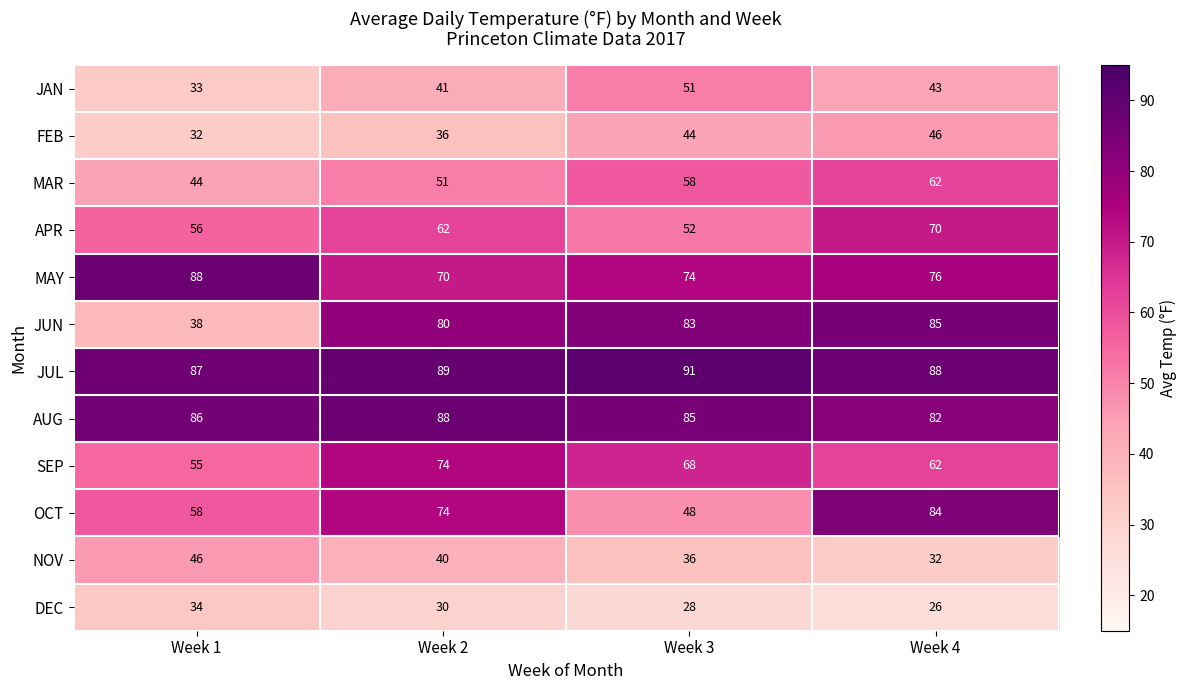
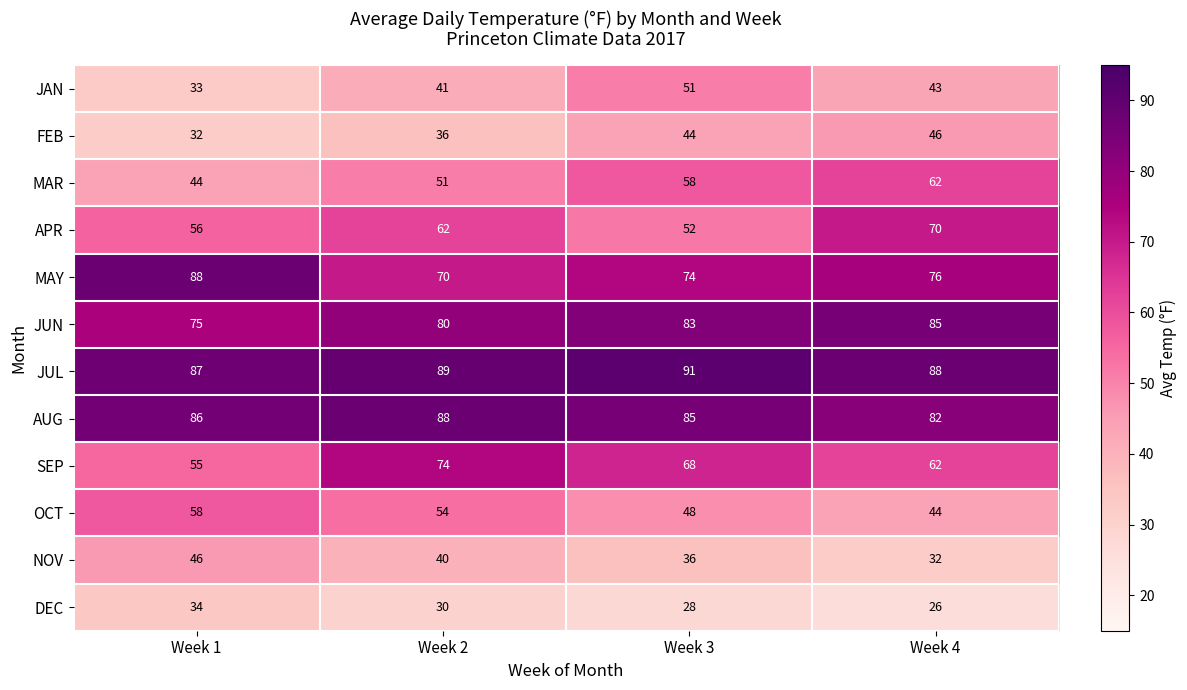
  {
    "JAN": {
      "Week 1": 33,
      "Week 2": 41,
      "Week 3": 51,
      "Week 4": 43
    },
    "FEB": {
      "Week 1": 32,
      "Week 2": 36,
      "Week 3": 44,
      "Week 4": 46
    },
    "MAR": {
      "Week 1": 44,
      "Week 2": 51,
      "Week 3": 58,
      "Week 4": 62
    },
    "APR": {
      "Week 1": 56,
      "Week 2": 62,
      "Week 3": 52,
      "Week 4": 70
    },
    "MAY": {
      "Week 1": 88,
      "Week 2": 70,
      "Week 3": 74,
      "Week 4": 76
    },
    "JUN": {
-     "Week 1": 38,
+     "Week 1": 75,
      "Week 2": 80,
      "Week 3": 83,
      "Week 4": 85
    },
    "JUL": {
      "Week 1": 87,
      "Week 2": 89,
      "Week 3": 91,
      "Week 4": 88
    },
    "AUG": {
      "Week 1": 86,
      "Week 2": 88,
      "Week 3": 85,
      "Week 4": 82
    },
    "SEP": {
      "Week 1": 55,
      "Week 2": 74,
      "Week 3": 68,
      "Week 4": 62
    },
    "OCT": {
      "Week 1": 58,
-     "Week 2": 74,
+     "Week 2": 54,
      "Week 3": 48,
-     "Week 4": 84
+     "Week 4": 44
    },
    "NOV": {
      "Week 1": 46,
      "Week 2": 40,
      "Week 3": 36,
      "Week 4": 32
    },
    "DEC": {
      "Week 1": 34,
      "Week 2": 30,
      "Week 3": 28,
      "Week 4": 26
    }
  }
